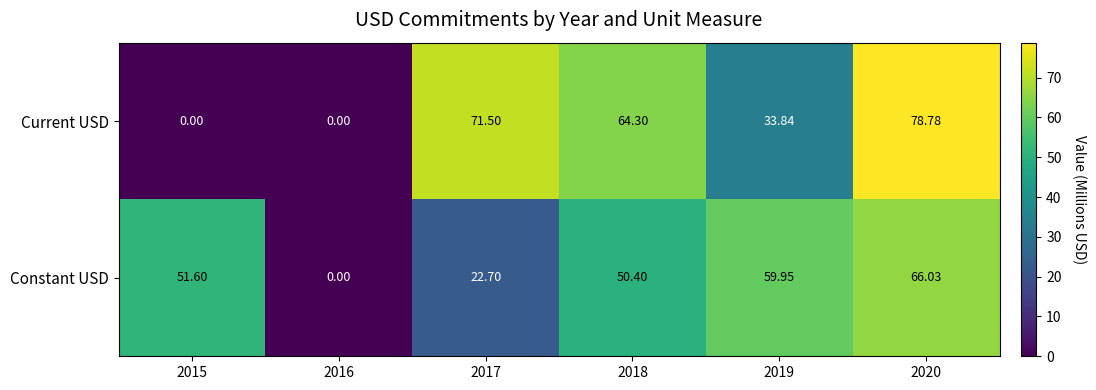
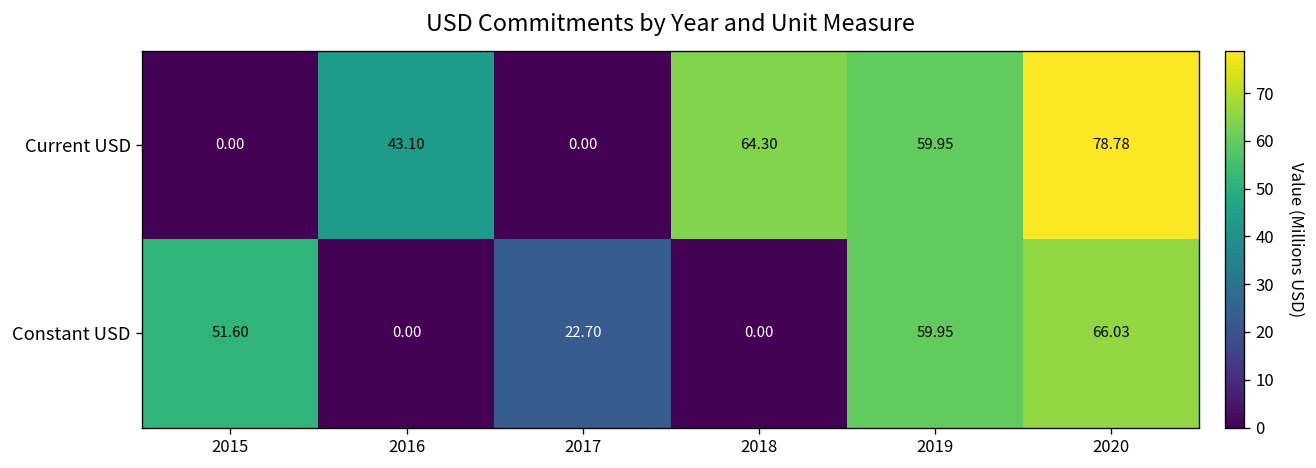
  {
    "Current USD": {
      "2015": 0.00,
-     "2016": 0.00,
-     "2017": 71.50,
+     "2016": 43.10,
+     "2017": 0.00,
      "2018": 64.30,
-     "2019": 33.84,
+     "2019": 59.95,
      "2020": 78.78
    },
    "Constant USD": {
      "2015": 51.60,
      "2016": 0.00,
      "2017": 22.70,
-     "2018": 50.40,
+     "2018": 0.00,
      "2019": 59.95,
      "2020": 66.03
    }
  }
